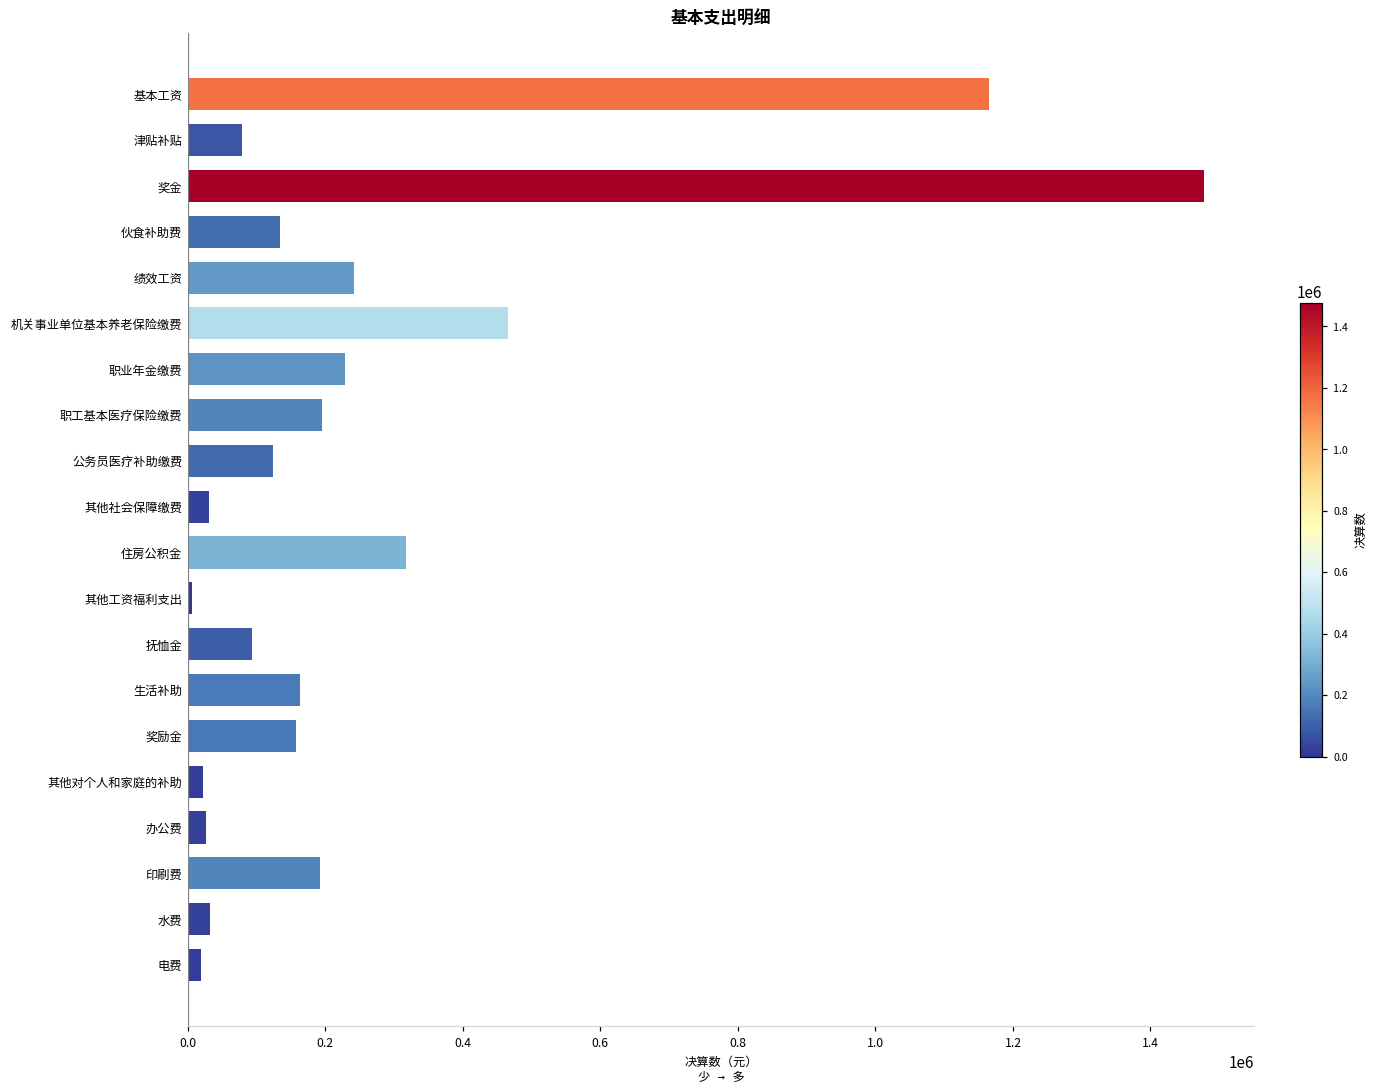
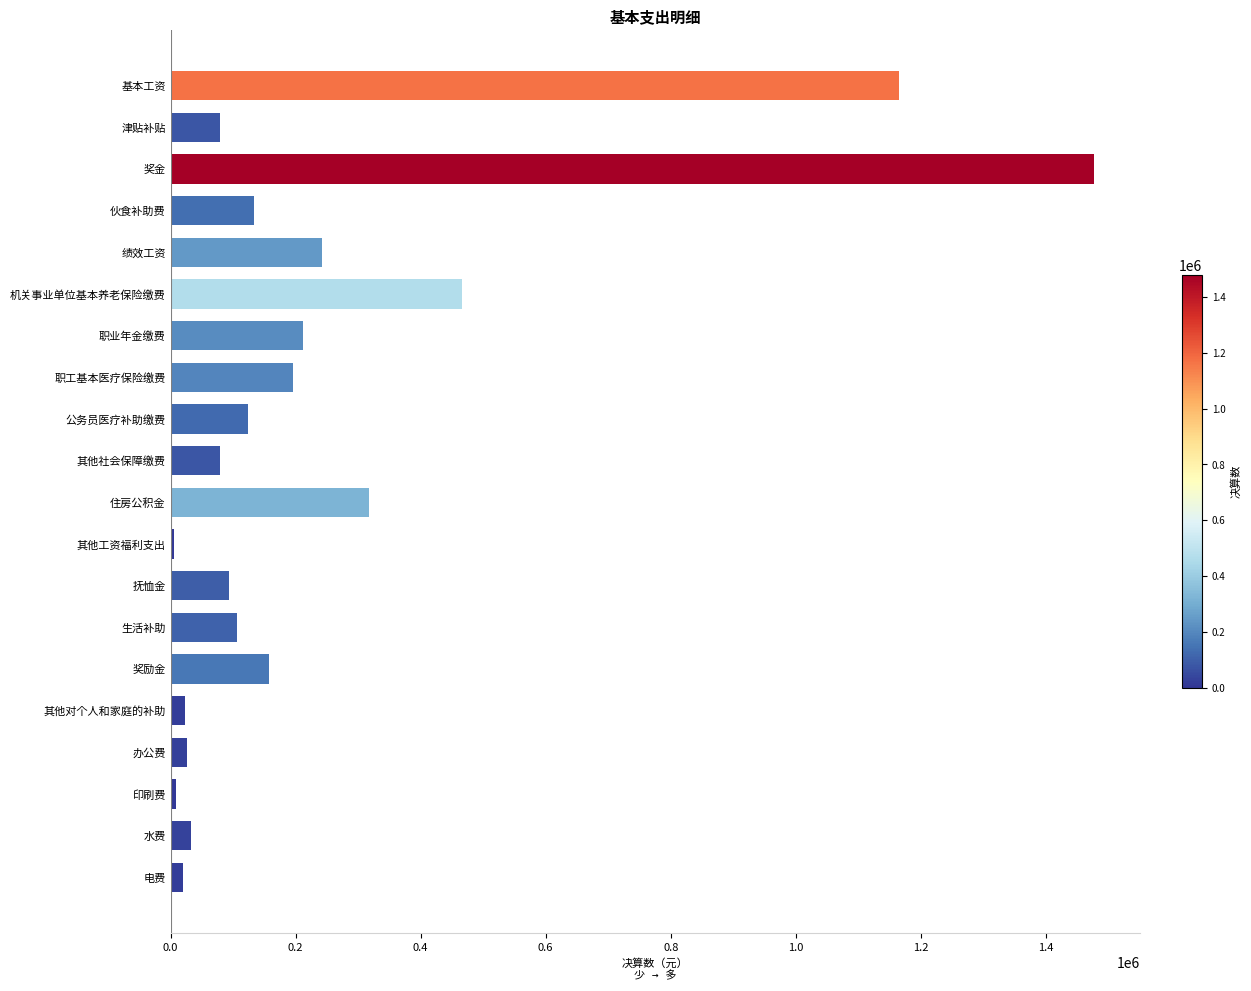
  {
    "基本工资": 1170000,
    "津贴补贴": 80000,
    "奖金": 1480000,
    "伙食补助费": 130000,
    "绩效工资": 240000,
    "机关事业单位基本养老保险缴费": 470000,
-   "职业年金缴费": 230000,
+   "职业年金缴费": 210000,
    "职工基本医疗保险缴费": 200000,
    "公务员医疗补助缴费": 120000,
-   "其他社会保障缴费": 30000,
+   "其他社会保障缴费": 80000,
    "住房公积金": 320000,
    "其他工资福利支出": 10000,
    "抚恤金": 90000,
-   "生活补助": 160000,
+   "生活补助": 110000,
    "奖励金": 160000,
    "其他对个人和家庭的补助": 20000,
    "办公费": 30000,
-   "印刷费": 190000,
+   "印刷费": 10000,
    "水费": 30000,
    "电费": 20000
  }
